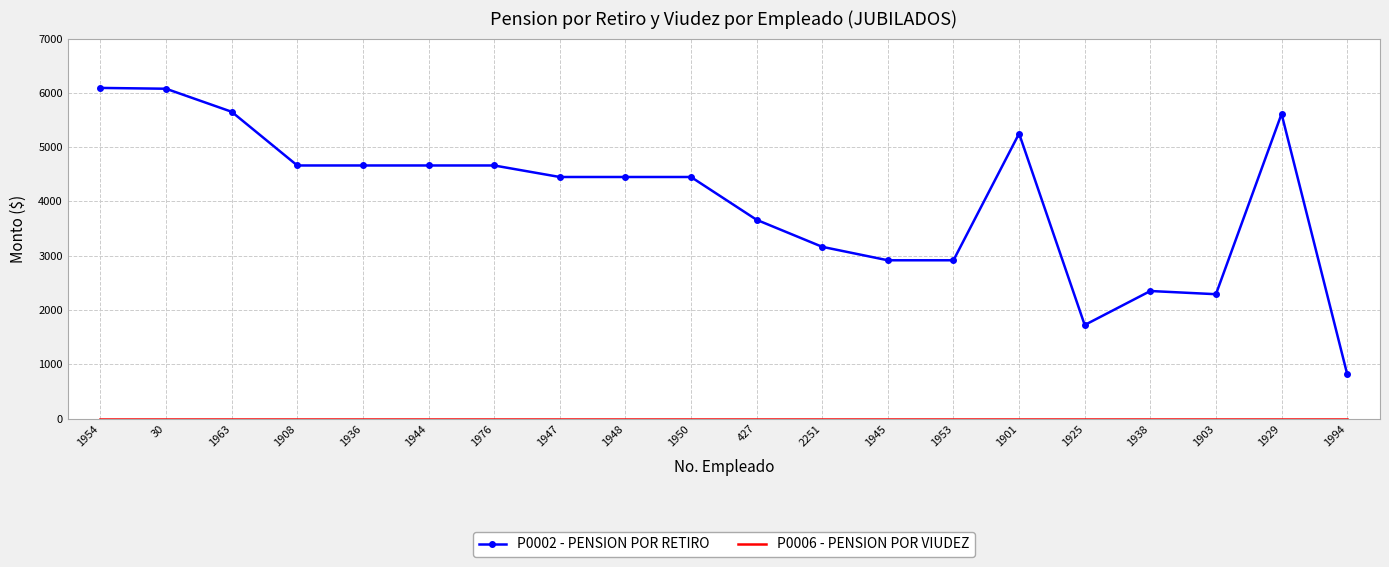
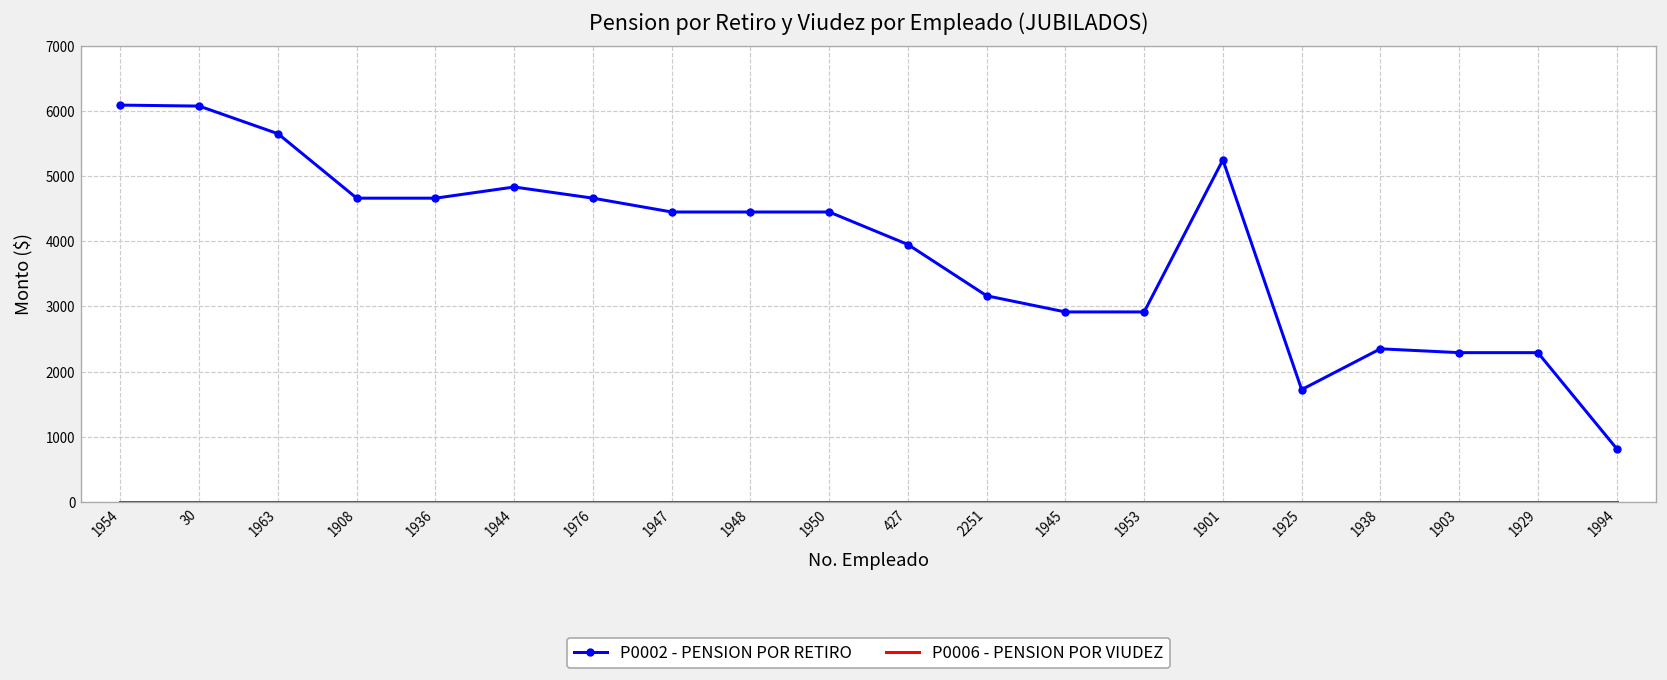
  {
    "P0002 - PENSION POR RETIRO": {
      "1954": 6100,
      "30": 6100,
      "1963": 5700,
      "1908": 4700,
      "1936": 4700,
-     "1944": 4700,
+     "1944": 4800,
      "1976": 4700,
      "1947": 4400,
      "1948": 4400,
      "1950": 4400,
-     "427": 3700,
+     "427": 4000,
      "2251": 3200,
      "1945": 2900,
      "1953": 2900,
      "1901": 5200,
      "1925": 1700,
      "1938": 2300,
      "1903": 2300,
-     "1929": 5600,
+     "1929": 2300,
      "1994": 800
    },
    "P0006 - PENSION POR VIUDEZ": {
      "1954": 0,
      "30": 0,
      "1963": 0,
      "1908": 0,
      "1936": 0,
      "1944": 0,
      "1976": 0,
      "1947": 0,
      "1948": 0,
      "1950": 0,
      "427": 0,
      "2251": 0,
      "1945": 0,
      "1953": 0,
      "1901": 0,
      "1925": 0,
      "1938": 0,
      "1903": 0,
      "1929": 0,
      "1994": 0
    }
  }
